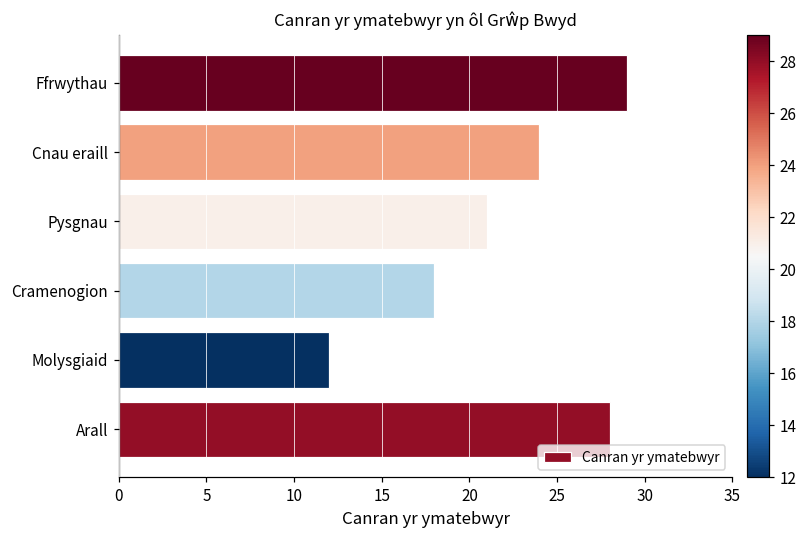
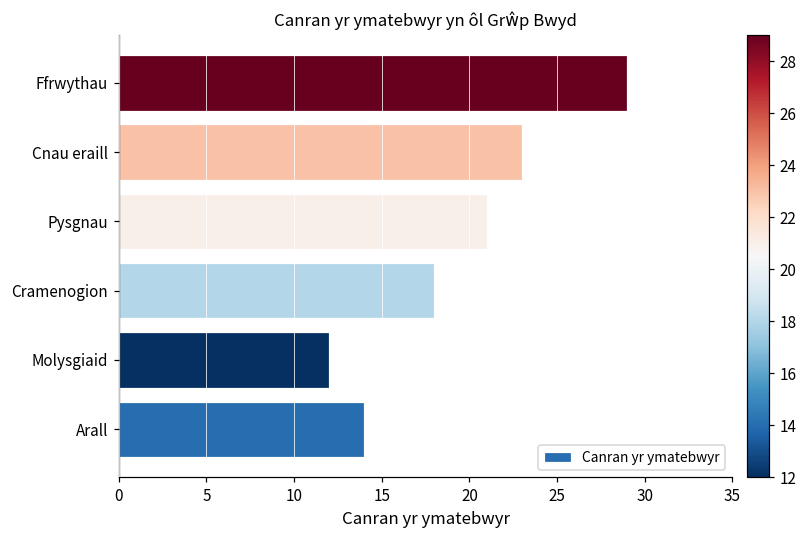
  {
    "Ffrwythau": 29,
-   "Cnau eraill": 24,
+   "Cnau eraill": 23,
    "Pysgnau": 21,
    "Cramenogion": 18,
    "Molysgiaid": 12,
-   "Arall": 28
+   "Arall": 14
  }
